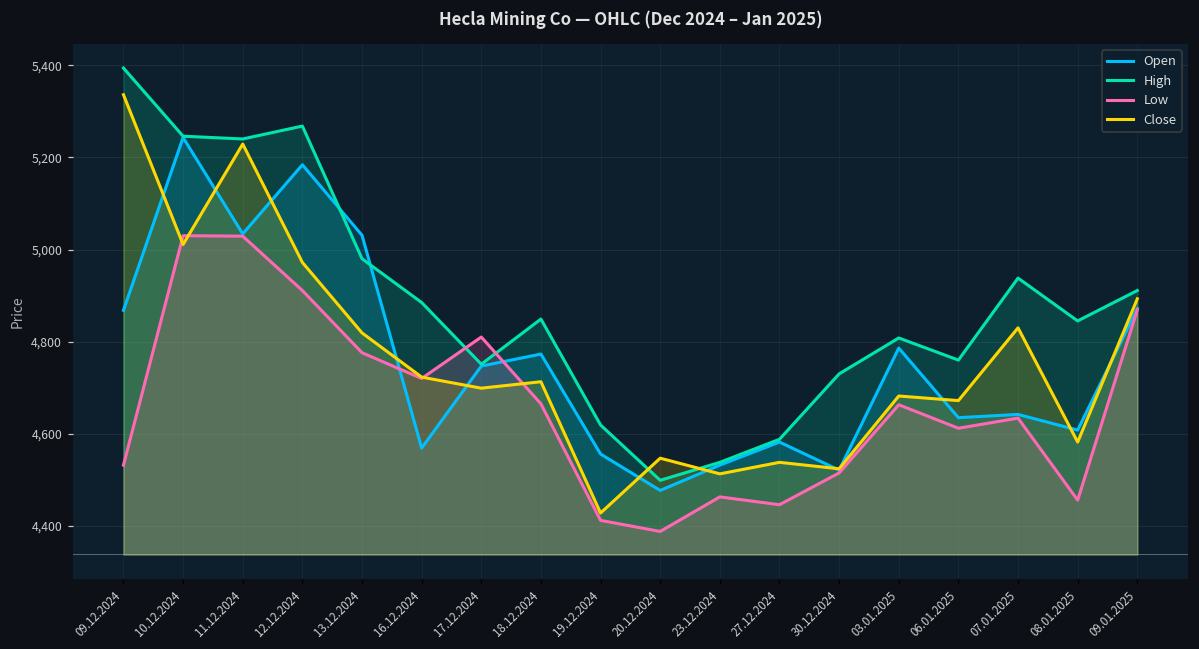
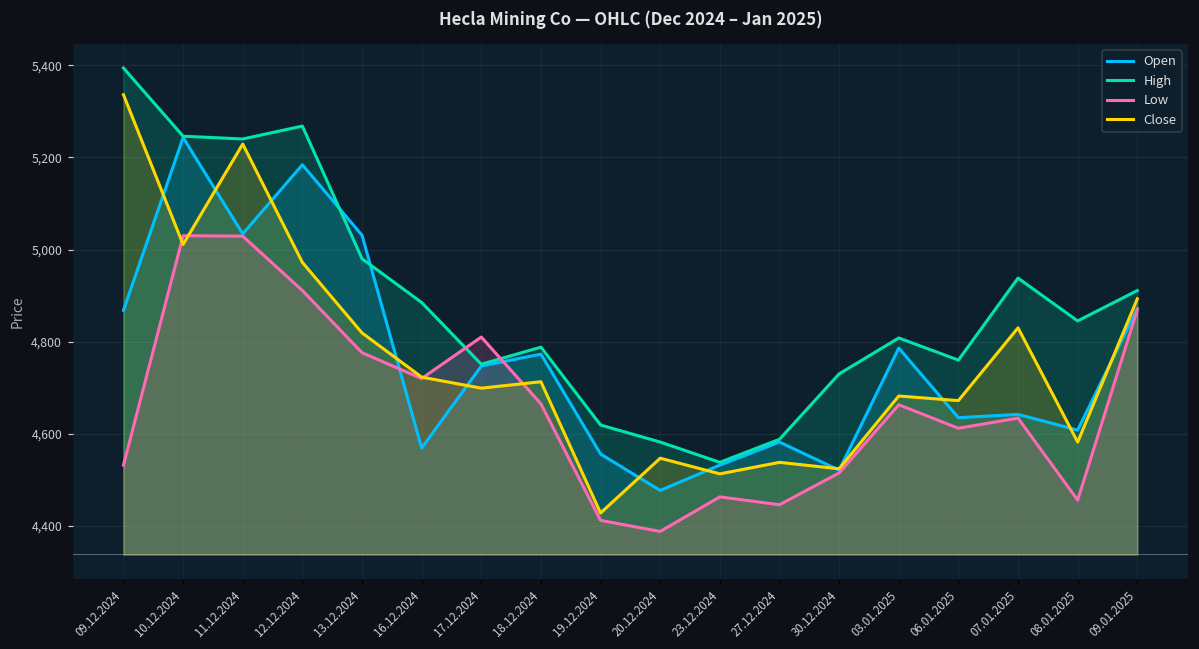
  {
    "Open": {
      "09.12.2024": "4,870",
      "12.12.2024": "5,180",
      "13.12.2024": "5,030",
      "16.12.2024": "4,570",
      "18.12.2024": "4,770",
      "19.12.2024": "4,560",
      "20.12.2024": "4,480",
      "03.01.2025": "4,790",
      "06.01.2025": "4,640",
      "07.01.2025": "4,640",
      "08.01.2025": "4,610"
    },
    "High": {
      "09.12.2024": "5,390",
      "11.12.2024": "5,240",
      "12.12.2024": "5,270",
      "13.12.2024": "4,980",
      "16.12.2024": "4,890",
-     "18.12.2024": "4,850",
+     "18.12.2024": "4,790",
      "19.12.2024": "4,620",
-     "20.12.2024": "4,500",
+     "20.12.2024": "4,580",
      "30.12.2024": "4,730",
      "03.01.2025": "4,810",
      "06.01.2025": "4,760",
      "07.01.2025": "4,940",
      "08.01.2025": "4,850",
      "09.01.2025": "4,910"
    },
    "Low": {
      "09.12.2024": "4,530",
      "10.12.2024": "5,030",
      "12.12.2024": "4,910",
      "13.12.2024": "4,780",
      "17.12.2024": "4,810",
      "18.12.2024": "4,670",
      "19.12.2024": "4,410",
      "20.12.2024": "4,390",
      "23.12.2024": "4,460",
      "27.12.2024": "4,450",
      "03.01.2025": "4,660",
      "06.01.2025": "4,610",
      "07.01.2025": "4,630",
      "08.01.2025": "4,460"
    },
    "Close": {
      "09.12.2024": "5,340",
      "10.12.2024": "5,010",
      "11.12.2024": "5,230",
      "12.12.2024": "4,970",
      "13.12.2024": "4,820",
      "17.12.2024": "4,700",
      "18.12.2024": "4,710",
      "19.12.2024": "4,430",
      "20.12.2024": "4,550",
      "23.12.2024": "4,510",
      "27.12.2024": "4,540",
      "03.01.2025": "4,680",
      "06.01.2025": "4,670",
      "07.01.2025": "4,830",
      "08.01.2025": "4,580",
      "09.01.2025": "4,890"
    }
  }
